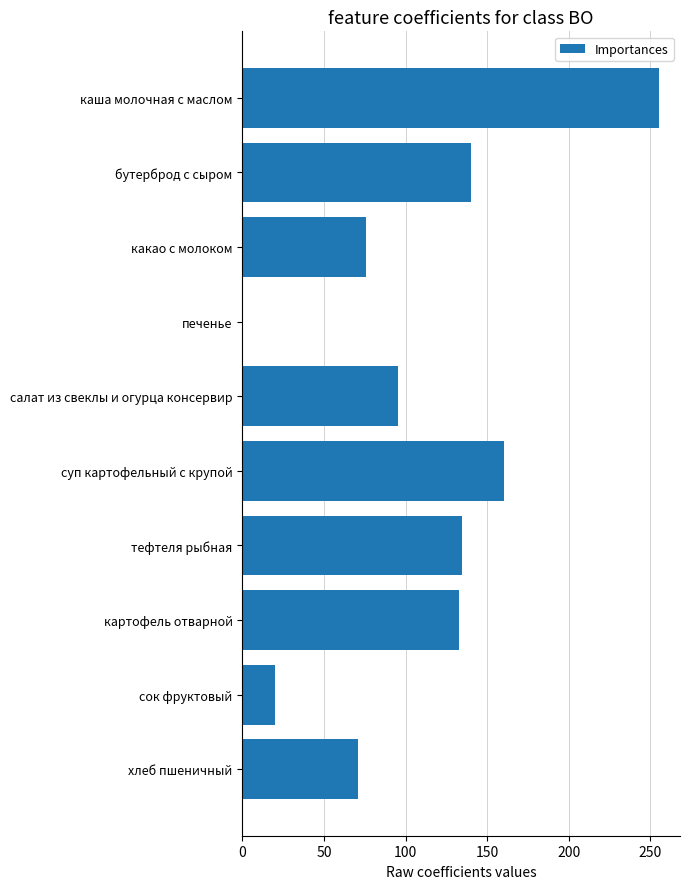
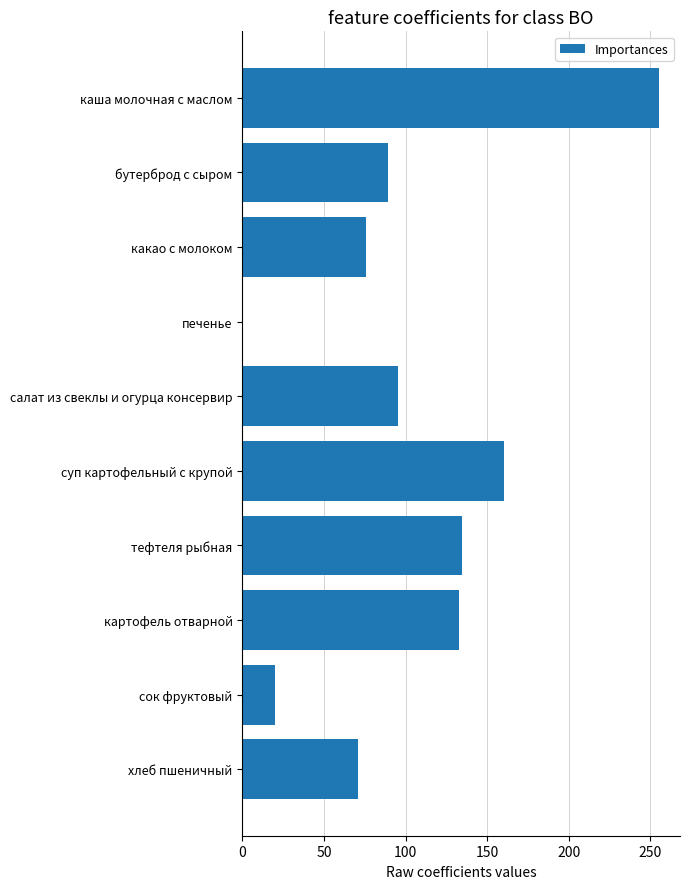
  {
    "каша молочная с маслом": 255,
-   "бутерброд с сыром": 140,
+   "бутерброд с сыром": 89,
    "какао с молоком": 76,
    "печенье": 0,
    "салат из свеклы и огурца консервир": 95,
    "суп картофельный с крупой": 161,
    "тефтеля рыбная": 135,
    "картофель отварной": 133,
    "сок фруктовый": 20,
    "хлеб пшеничный": 71
  }
